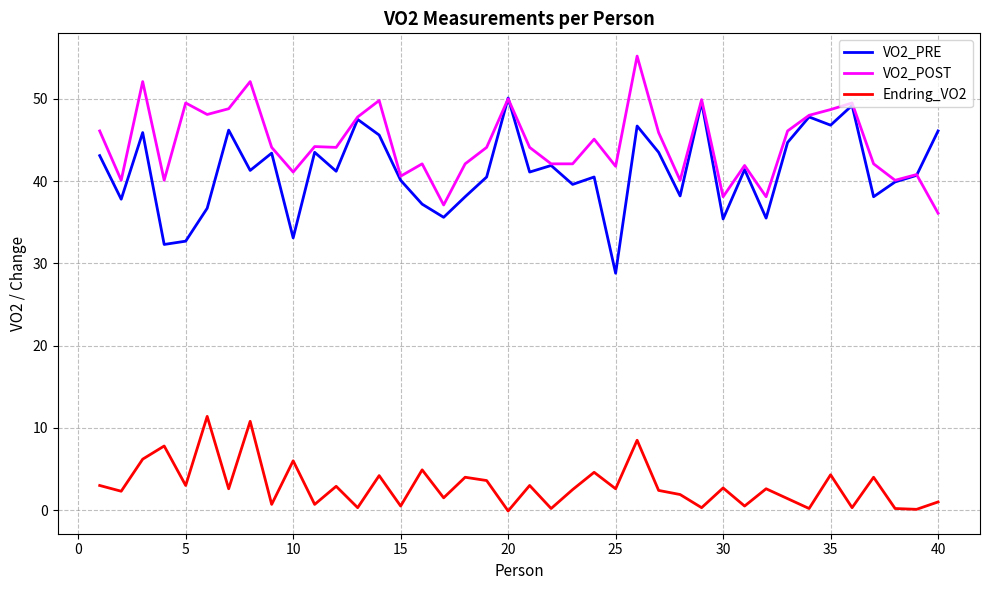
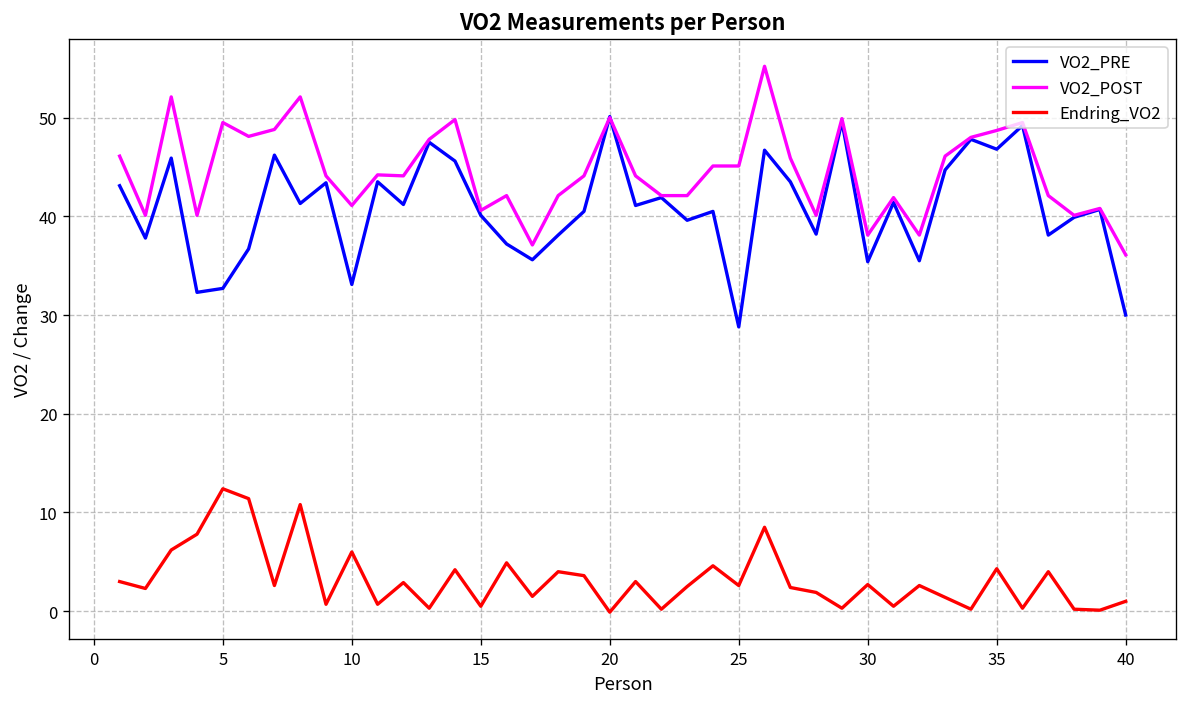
  {
    "VO2_PRE": {
      "5": 33,
      "10": 33,
      "15": 40,
      "25": 29,
      "30": 35,
      "35": 47,
-     "40": 46
+     "40": 30
    },
    "VO2_POST": {
      "5": 50,
      "10": 41,
      "15": 41,
-     "25": 42,
+     "25": 45,
      "30": 38,
      "35": 49,
      "40": 36
    },
    "Endring_VO2": {
-     "5": 3,
+     "5": 12,
      "10": 6,
      "15": 1,
      "20": 0,
      "25": 3,
      "30": 3,
      "35": 4,
      "40": 1
    }
  }
